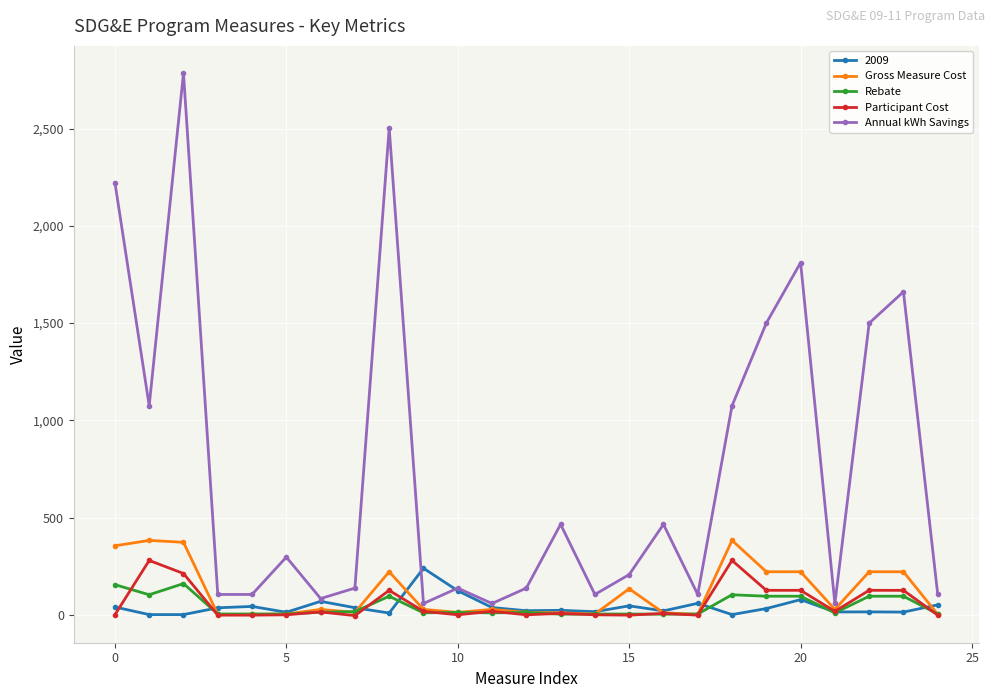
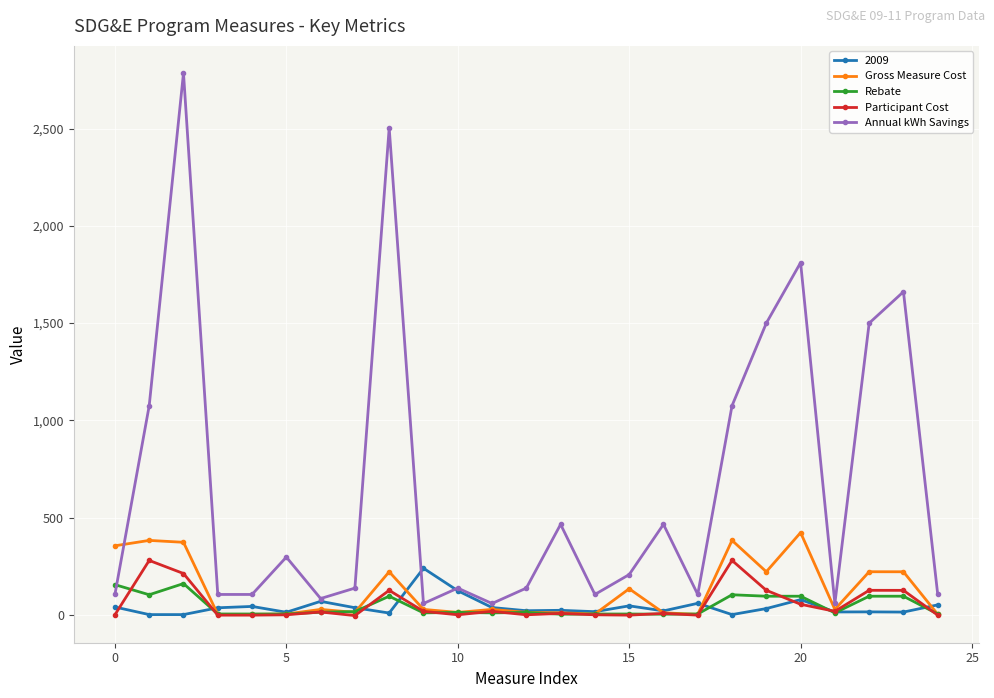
  {
    "2009": {
      "0": "40",
      "10": "120",
      "15": "50",
      "20": "80"
    },
    "Gross Measure Cost": {
      "0": "350",
      "15": "130",
-     "20": "220"
+     "20": "420"
    },
    "Rebate": {
      "0": "160",
      "20": "100"
    },
    "Participant Cost": {
      "0": "0",
-     "20": "130"
+     "20": "50"
    },
    "Annual kWh Savings": {
-     "0": "2,220",
+     "0": "100",
      "5": "300",
      "10": "140",
      "15": "210",
      "20": "1,810"
    }
  }
